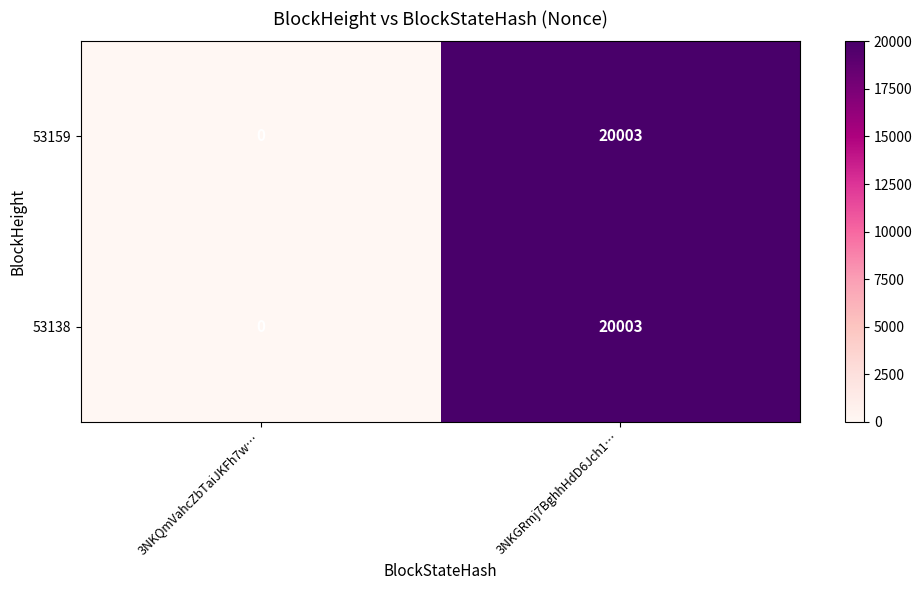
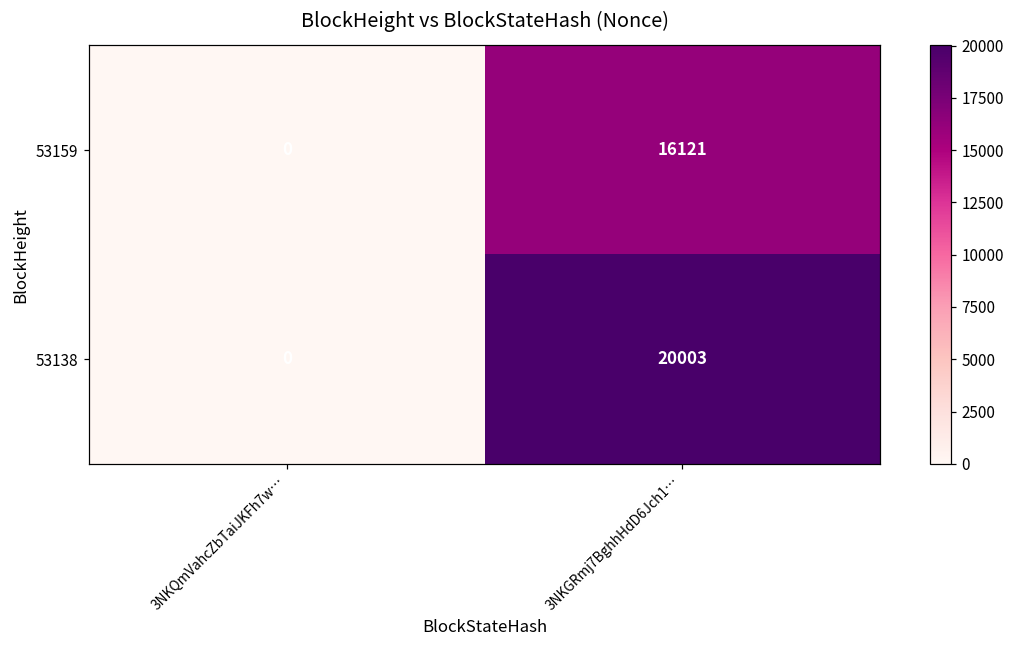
  {
    "53159": {
-     "3NKGRmj7BghhHdD6Jch1…": 20003
+     "3NKGRmj7BghhHdD6Jch1…": 16121
    },
    "53138": {
      "3NKGRmj7BghhHdD6Jch1…": 20003
    }
  }
